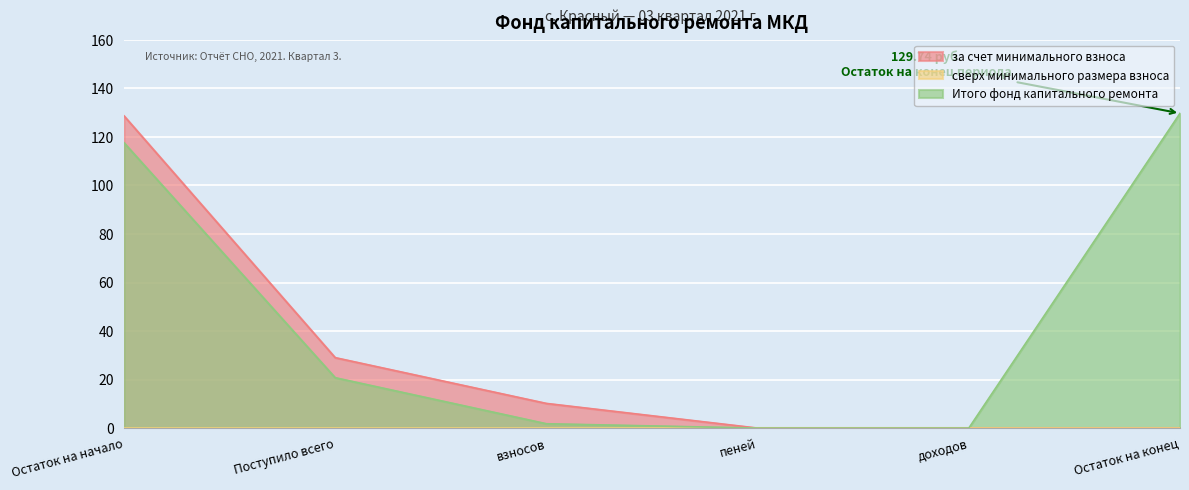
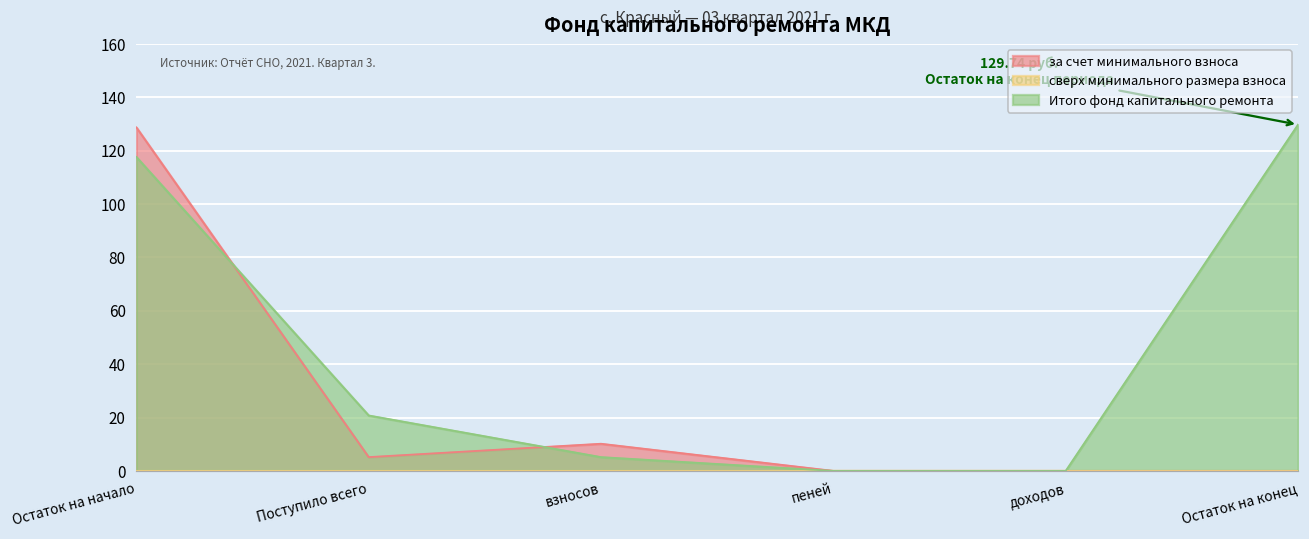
  {
    "за счет минимального взноса": {
      "Остаток на начало": 129,
-     "Поступило всего": 29,
+     "Поступило всего": 5,
      "взносов": 10
    },
    "сверх минимального размера взноса": {
      "Остаток на начало": 0,
      "Поступило всего": 0,
      "взносов": 0
    },
    "Итого фонд капитального ремонта": {
      "Остаток на начало": 118,
      "Поступило всего": 21,
-     "взносов": 2
+     "взносов": 5
    }
  }
